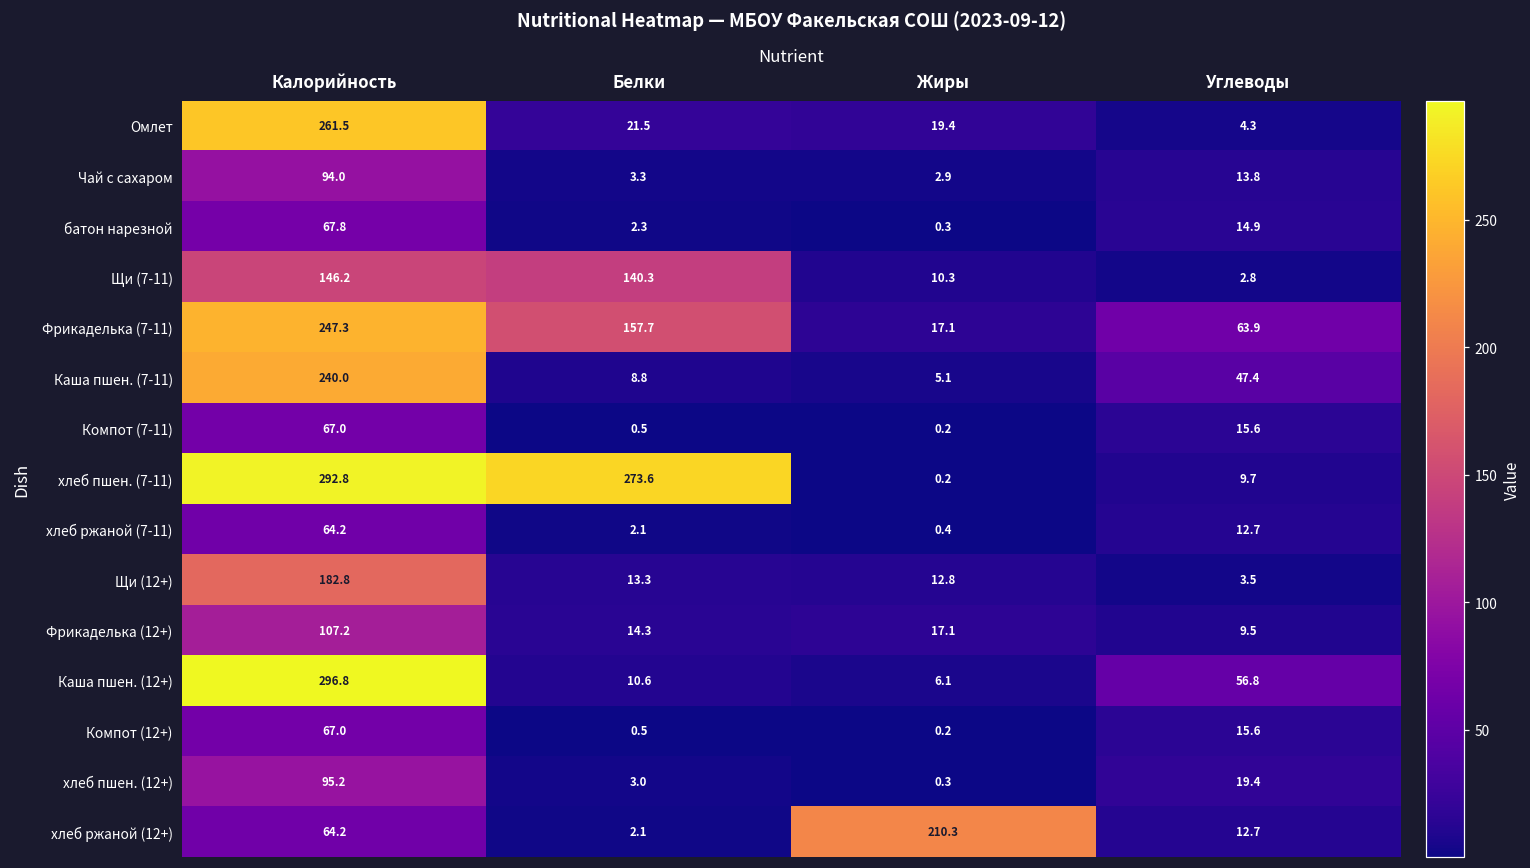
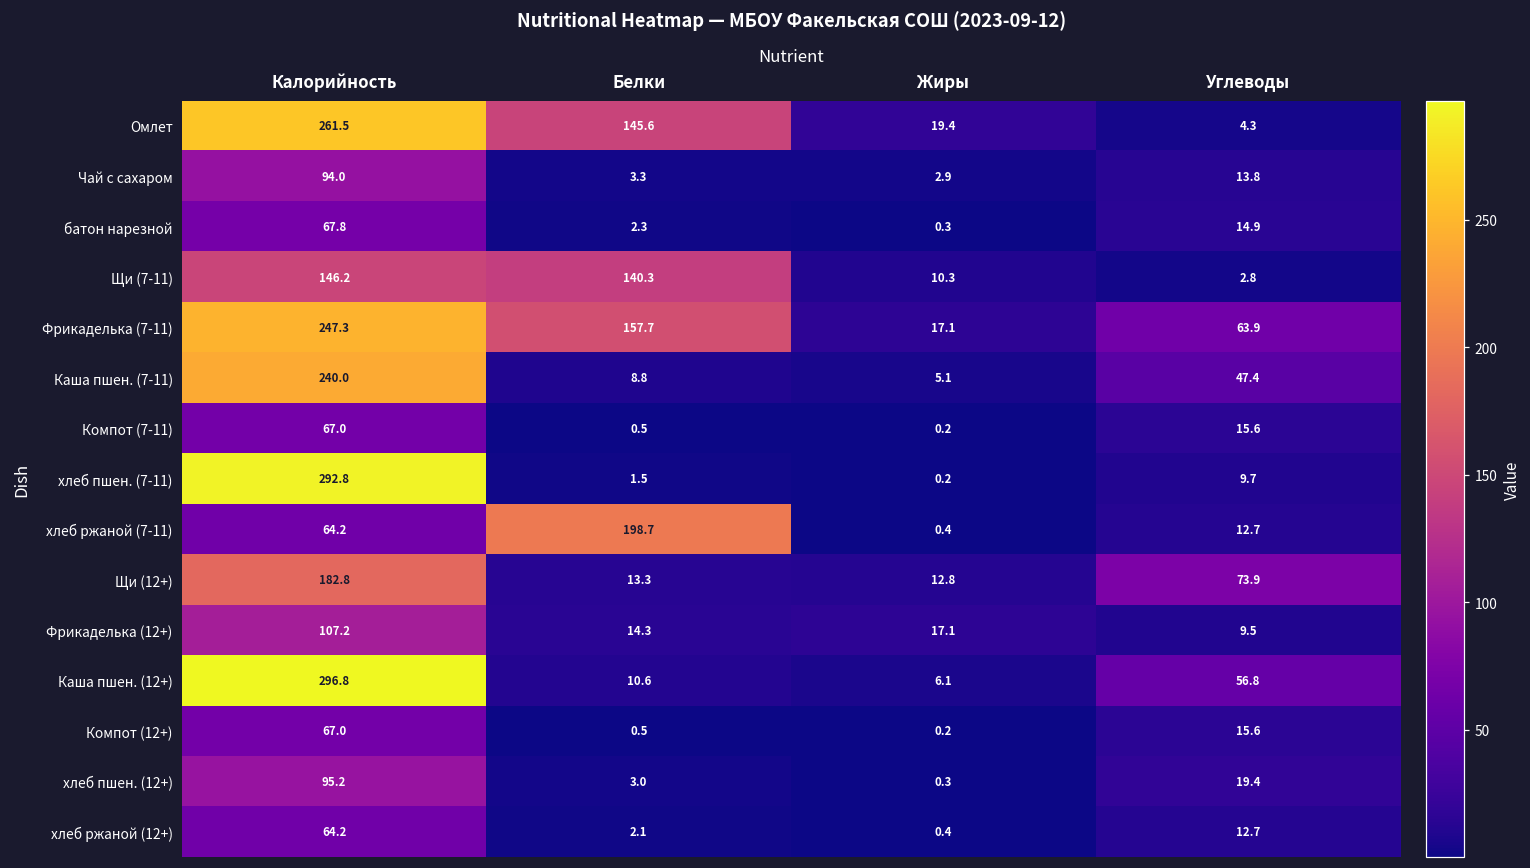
  {
    "Омлет": {
      "Калорийность": 261.5,
-     "Белки": 21.5,
+     "Белки": 145.6,
      "Жиры": 19.4,
      "Углеводы": 4.3
    },
    "Чай с сахаром": {
      "Калорийность": 94.0,
      "Белки": 3.3,
      "Жиры": 2.9,
      "Углеводы": 13.8
    },
    "батон нарезной": {
      "Калорийность": 67.8,
      "Белки": 2.3,
      "Жиры": 0.3,
      "Углеводы": 14.9
    },
    "Щи (7-11)": {
      "Калорийность": 146.2,
      "Белки": 140.3,
      "Жиры": 10.3,
      "Углеводы": 2.8
    },
    "Фрикаделька (7-11)": {
      "Калорийность": 247.3,
      "Белки": 157.7,
      "Жиры": 17.1,
      "Углеводы": 63.9
    },
    "Каша пшен. (7-11)": {
      "Калорийность": 240.0,
      "Белки": 8.8,
      "Жиры": 5.1,
      "Углеводы": 47.4
    },
    "Компот (7-11)": {
      "Калорийность": 67.0,
      "Белки": 0.5,
      "Жиры": 0.2,
      "Углеводы": 15.6
    },
    "хлеб пшен. (7-11)": {
      "Калорийность": 292.8,
-     "Белки": 273.6,
+     "Белки": 1.5,
      "Жиры": 0.2,
      "Углеводы": 9.7
    },
    "хлеб ржаной (7-11)": {
      "Калорийность": 64.2,
-     "Белки": 2.1,
+     "Белки": 198.7,
      "Жиры": 0.4,
      "Углеводы": 12.7
    },
    "Щи (12+)": {
      "Калорийность": 182.8,
      "Белки": 13.3,
      "Жиры": 12.8,
-     "Углеводы": 3.5
+     "Углеводы": 73.9
    },
    "Фрикаделька (12+)": {
      "Калорийность": 107.2,
      "Белки": 14.3,
      "Жиры": 17.1,
      "Углеводы": 9.5
    },
    "Каша пшен. (12+)": {
      "Калорийность": 296.8,
      "Белки": 10.6,
      "Жиры": 6.1,
      "Углеводы": 56.8
    },
    "Компот (12+)": {
      "Калорийность": 67.0,
      "Белки": 0.5,
      "Жиры": 0.2,
      "Углеводы": 15.6
    },
    "хлеб пшен. (12+)": {
      "Калорийность": 95.2,
      "Белки": 3.0,
      "Жиры": 0.3,
      "Углеводы": 19.4
    },
    "хлеб ржаной (12+)": {
      "Калорийность": 64.2,
      "Белки": 2.1,
-     "Жиры": 210.3,
+     "Жиры": 0.4,
      "Углеводы": 12.7
    }
  }
